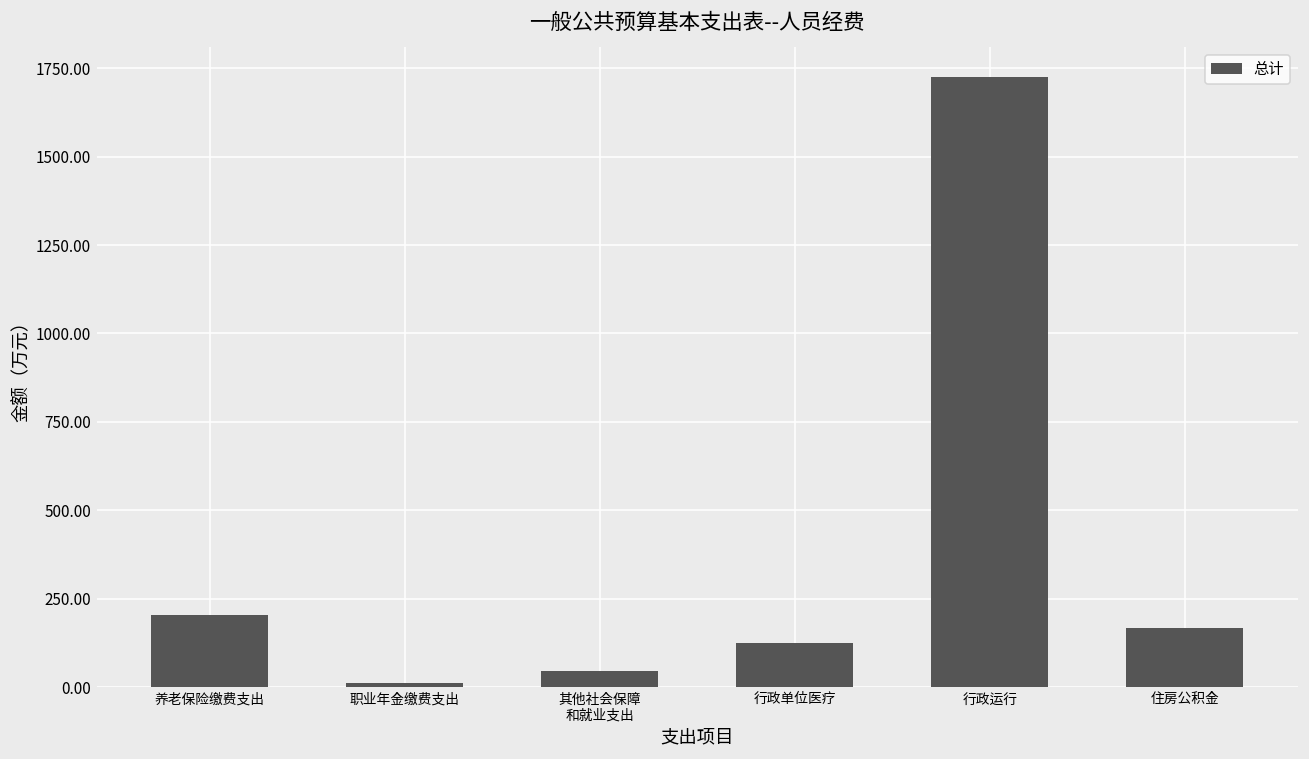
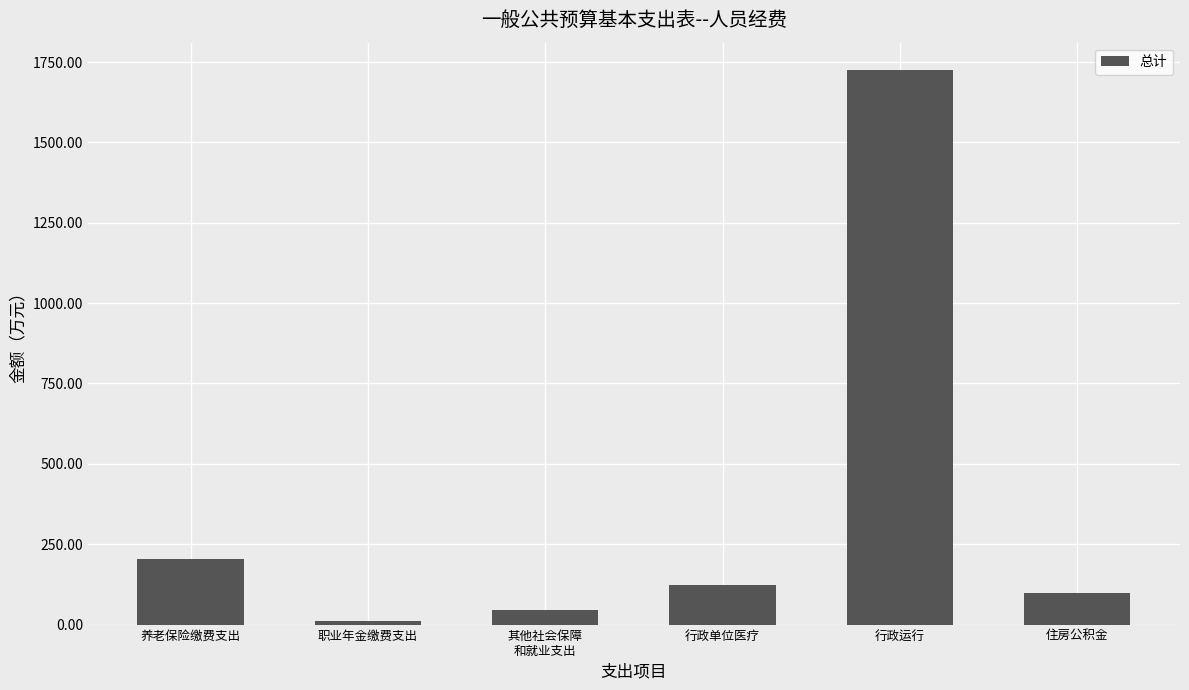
  {
    "养老保险缴费支出": 200,
    "职业年金缴费支出": 10,
    "其他社会保障 和就业支出": 40,
    "行政单位医疗": 120,
    "行政运行": 1720,
-   "住房公积金": 170
+   "住房公积金": 100
  }
